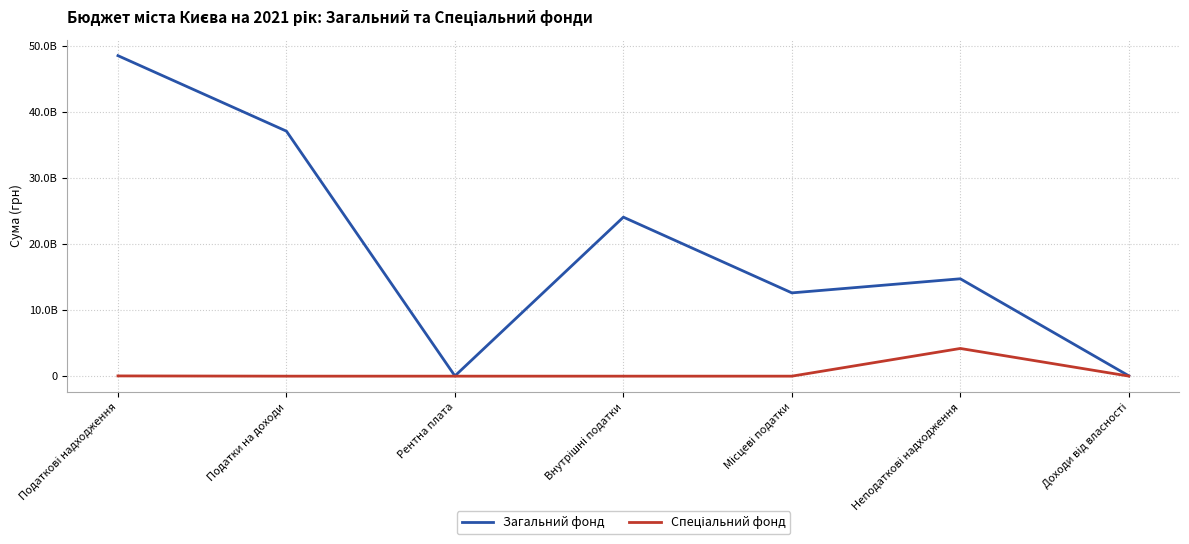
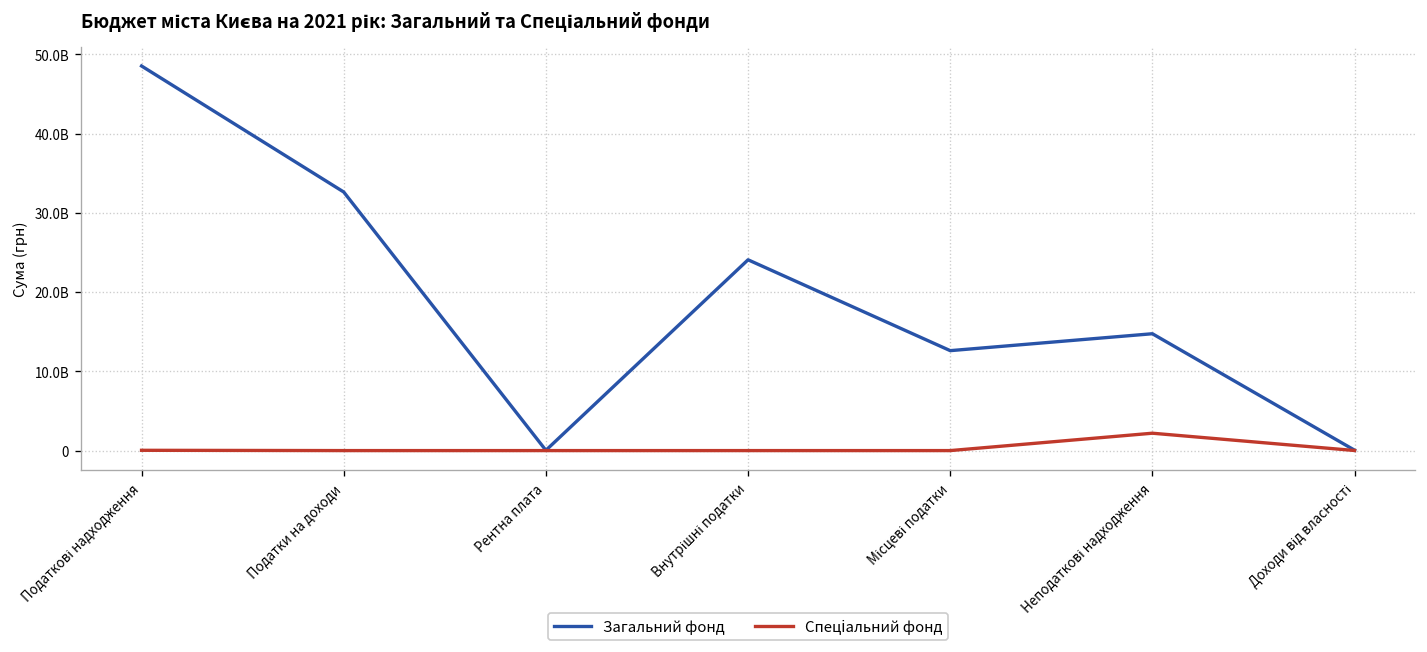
  {
    "Загальний фонд": {
      "Податкові надходження": 49000000000,
-     "Податки на доходи": 37000000000,
+     "Податки на доходи": 33000000000,
      "Внутрішні податки": 24000000000,
      "Місцеві податки": 13000000000,
      "Неподаткові надходження": 15000000000
    },
    "Спеціальний фонд": {
      "Податкові надходження": 0,
      "Податки на доходи": 0,
      "Внутрішні податки": 0,
      "Місцеві податки": 0,
-     "Неподаткові надходження": 4000000000
+     "Неподаткові надходження": 2000000000
    }
  }
